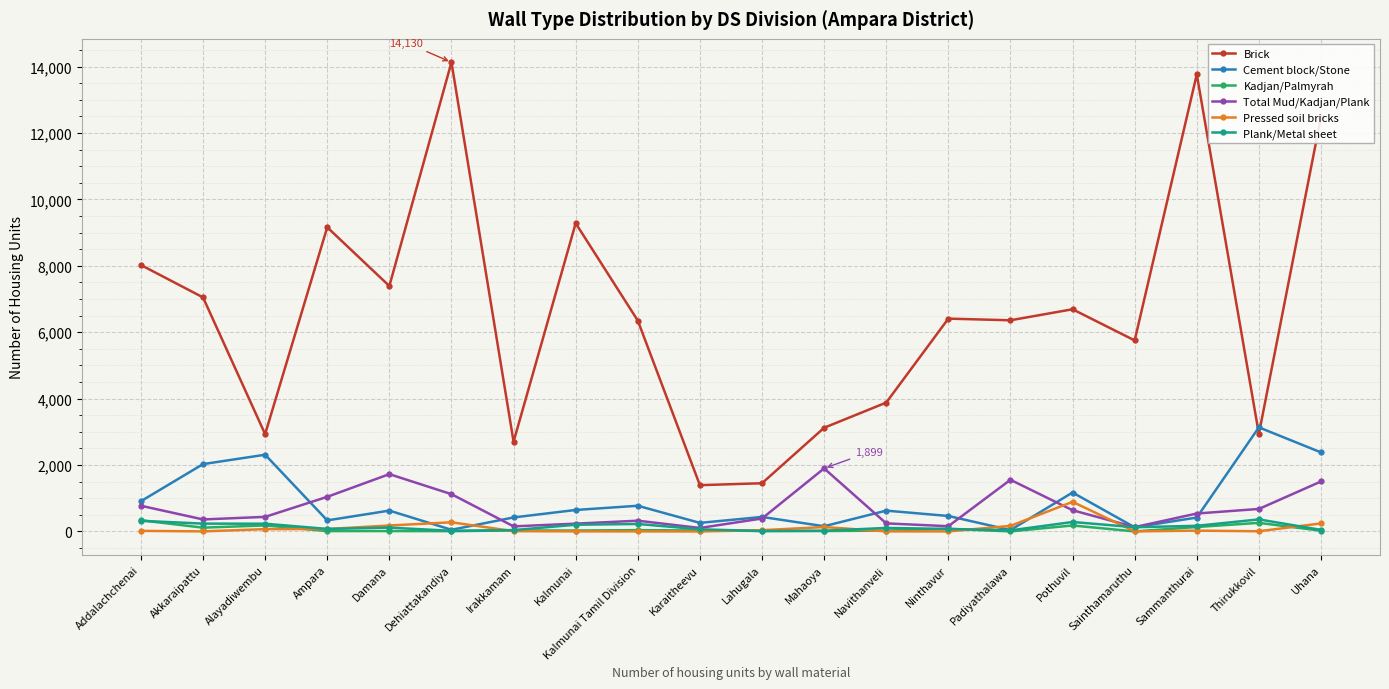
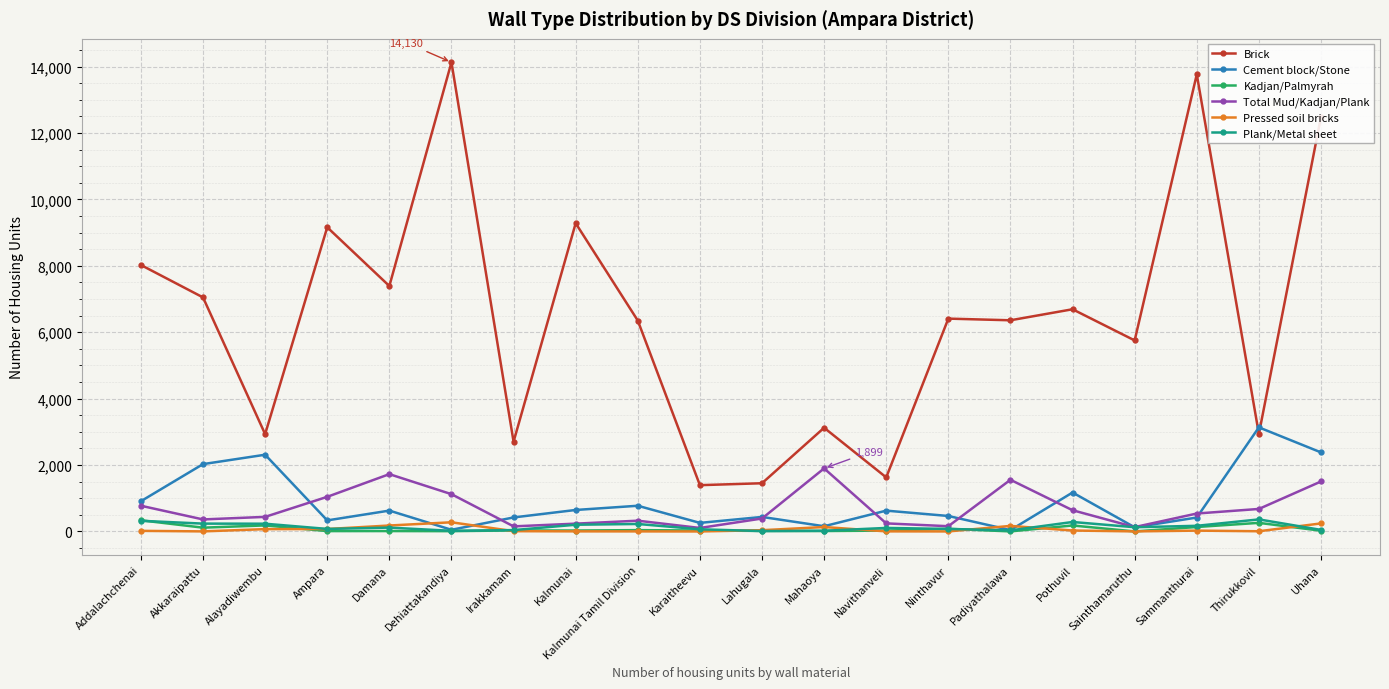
  {
    "Brick": {
      "Addalachchenai": "8,000",
      "Akkaraipattu": "7,000",
      "Alayadiwembu": "2,900",
      "Ampara": "9,200",
      "Damana": "7,400",
      "Irakkamam": "2,700",
      "Kalmunai": "9,300",
      "Kalmunai Tamil Division": "6,400",
      "Karaitheevu": "1,400",
      "Lahugala": "1,500",
      "Mahaoya": "3,100",
-     "Navithanveli": "3,900",
+     "Navithanveli": "1,600",
      "Ninthavur": "6,400",
      "Padiyathalawa": "6,400",
      "Pothuvil": "6,700",
      "Sainthamaruthu": "5,800",
      "Sammanthurai": "13,800",
      "Thirukkovil": "2,900"
    },
    "Cement block/Stone": {
      "Addalachchenai": "900",
      "Akkaraipattu": "2,000",
      "Alayadiwembu": "2,300",
      "Ampara": "300",
      "Damana": "600",
      "Irakkamam": "400",
      "Kalmunai": "600",
      "Kalmunai Tamil Division": "800",
      "Karaitheevu": "300",
      "Navithanveli": "600",
      "Ninthavur": "500",
      "Pothuvil": "1,200",
      "Sammanthurai": "400",
      "Thirukkovil": "3,100",
      "Uhana": "2,400"
    },
    "Total Mud/Kadjan/Plank": {
      "Mahaoya": "1,899"
    },
    "Pressed soil bricks": {
      "Addalachchenai": "0",
      "Akkaraipattu": "0",
      "Alayadiwembu": "100",
      "Dehiattakandiya": "300",
      "Padiyathalawa": "200",
-     "Pothuvil": "900",
+     "Pothuvil": "0",
      "Sammanthurai": "0",
      "Thirukkovil": "0",
      "Uhana": "200"
    }
  }
